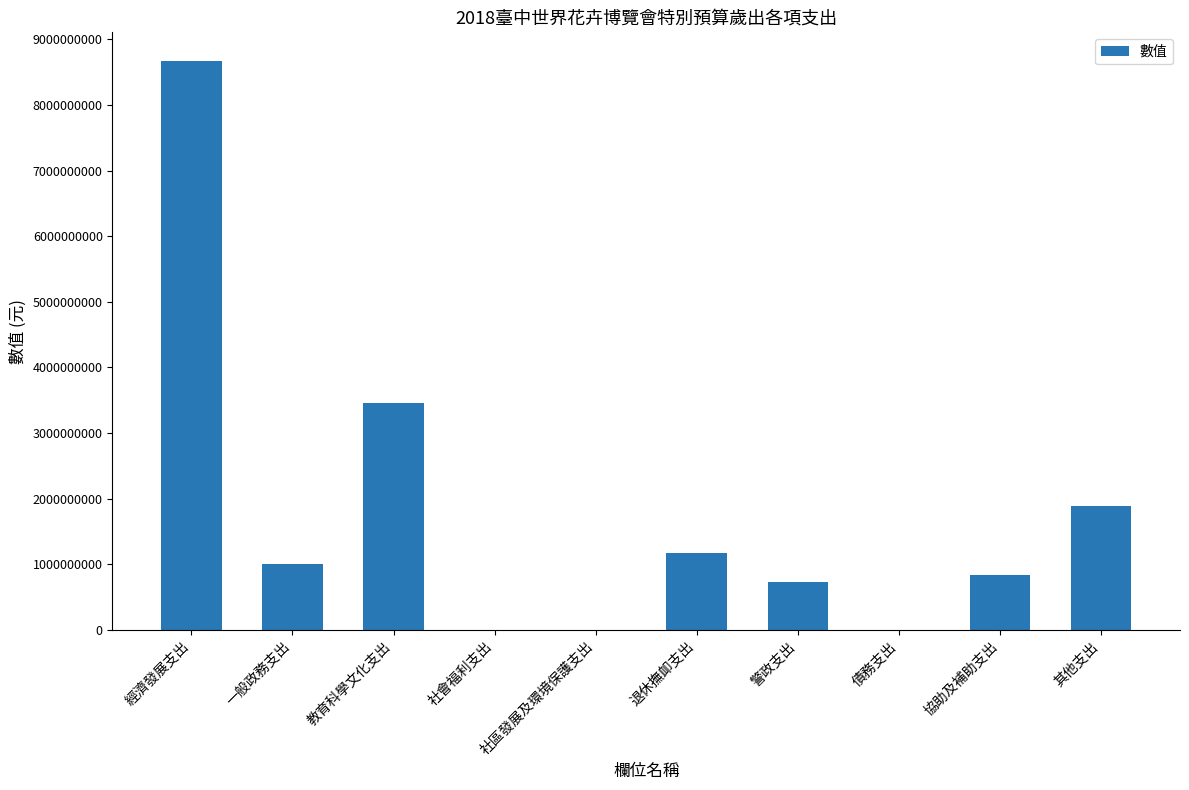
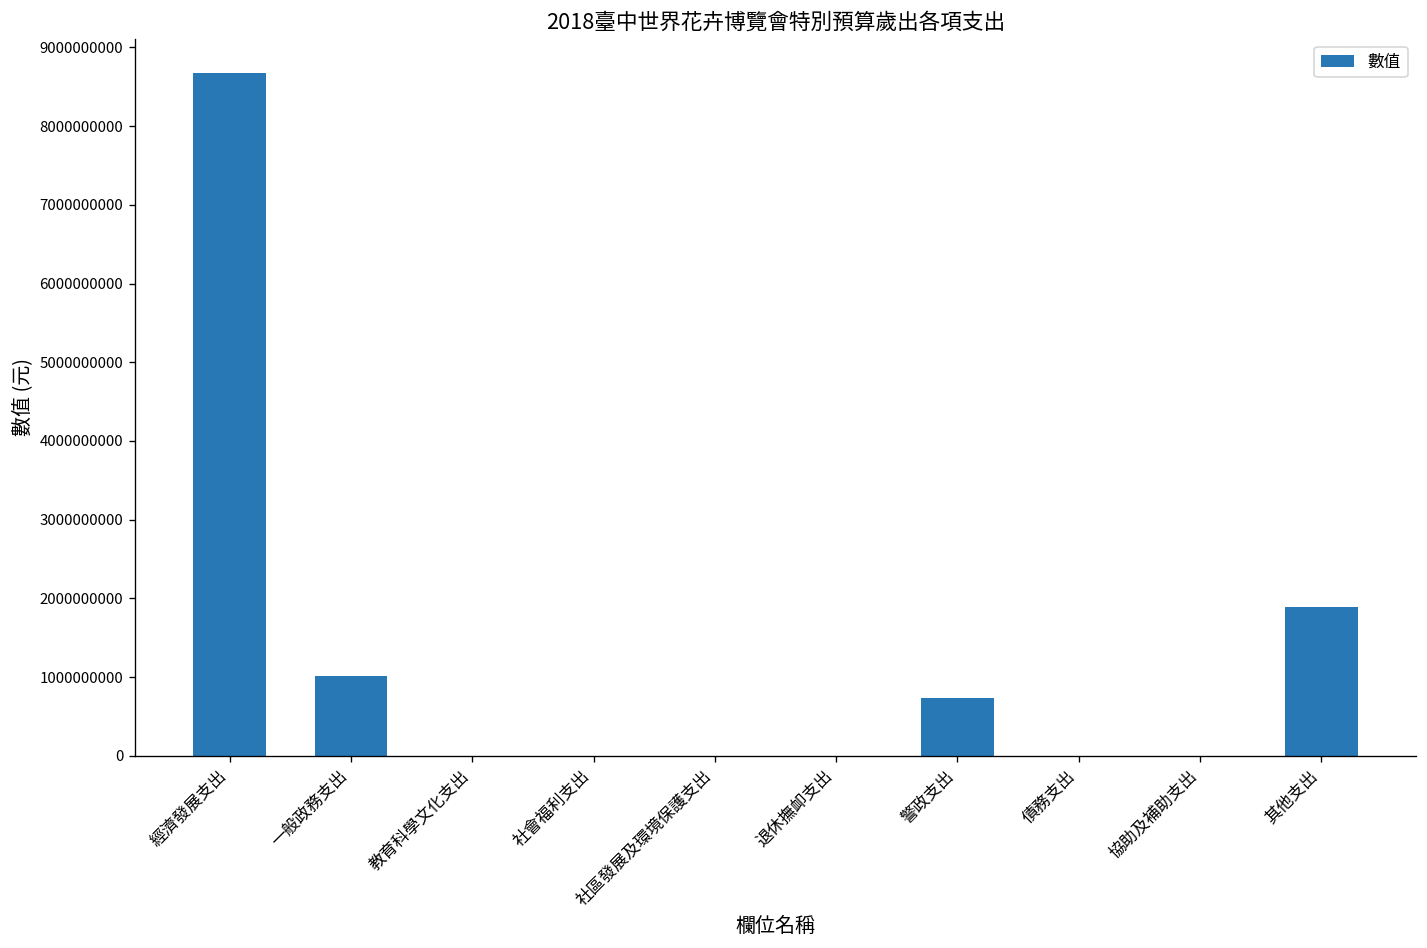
  {
    "經濟發展支出": 8700000000,
    "一般政務支出": 1000000000,
-   "教育科學文化支出": 3500000000,
+   "教育科學文化支出": 0,
    "社會福利支出": 0,
    "社區發展及環境保護支出": 0,
-   "退休撫卹支出": 1200000000,
+   "退休撫卹支出": 0,
    "警政支出": 700000000,
    "債務支出": 0,
-   "協助及補助支出": 800000000,
+   "協助及補助支出": 0,
    "其他支出": 1900000000
  }
